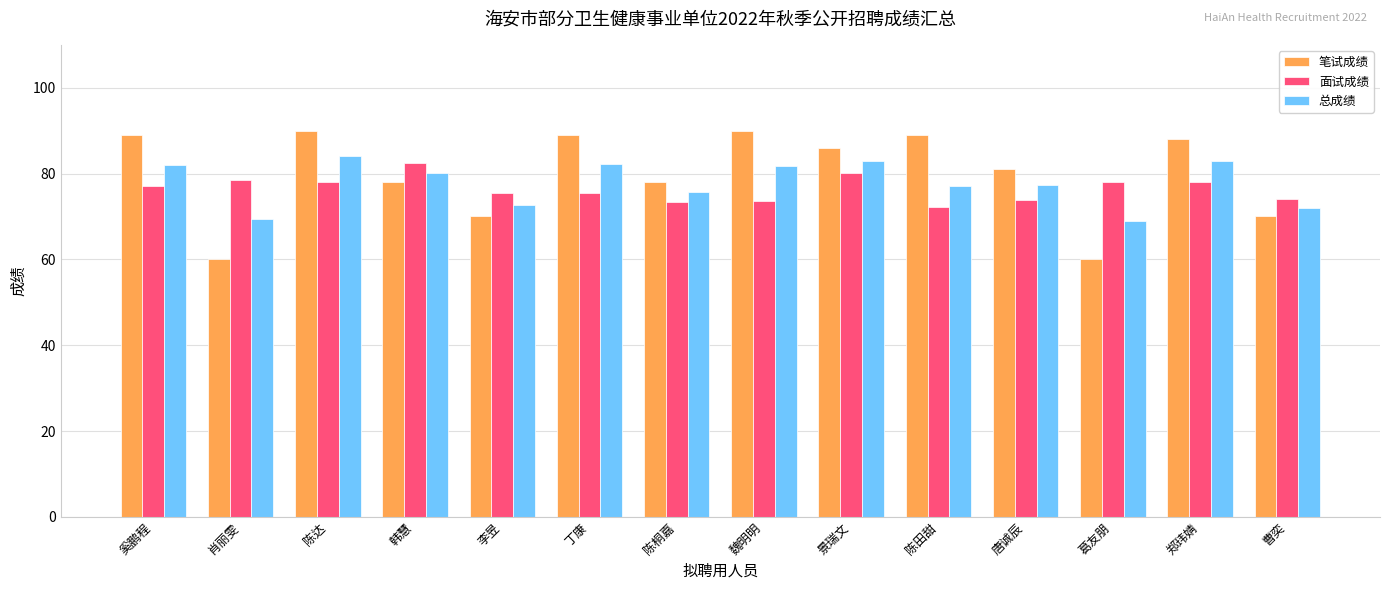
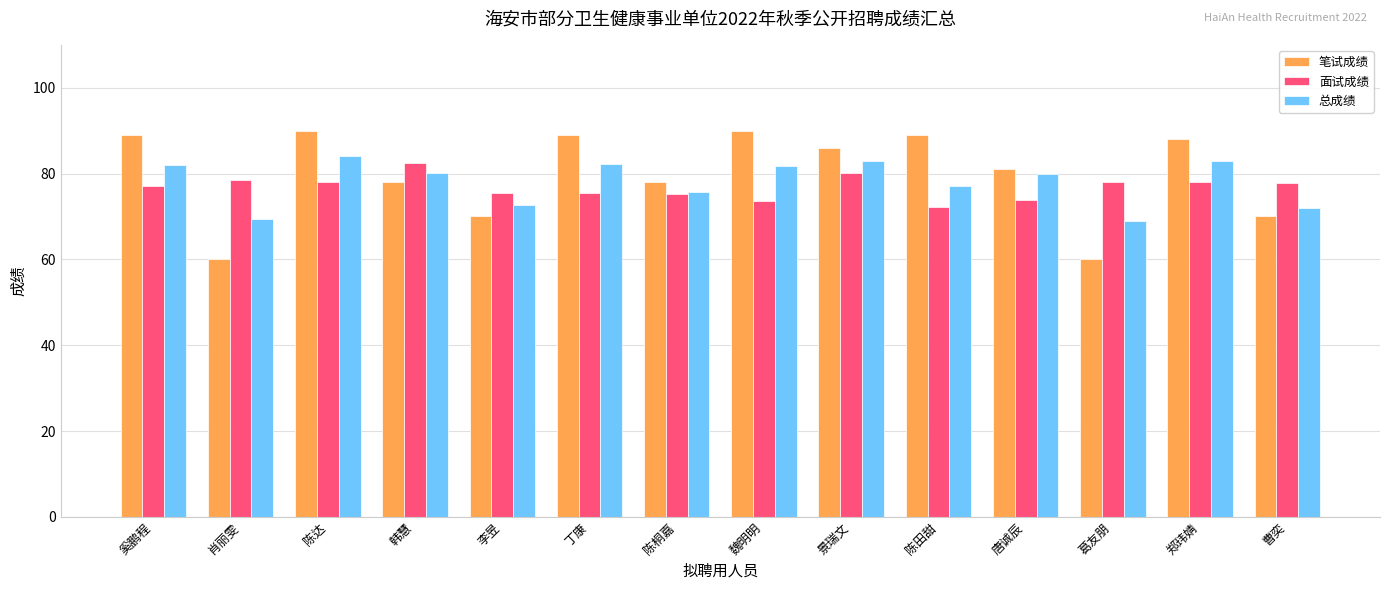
  {
    "笔试成绩": {
      "奚鹏程": 89,
      "肖丽雯": 60,
      "陈达": 90,
      "韩慧": 78,
      "李昱": 70,
      "丁康": 89,
      "陈桐嘉": 78,
      "魏明明": 90,
      "景瑞文": 86,
      "陈田甜": 89,
      "唐诚辰": 81,
      "葛友朋": 60,
      "郑玮婧": 88,
      "曹奕": 70
    },
    "面试成绩": {
      "奚鹏程": 77,
      "肖丽雯": 79,
      "陈达": 78,
      "韩慧": 82,
      "李昱": 75,
      "丁康": 75,
-     "陈桐嘉": 73,
+     "陈桐嘉": 75,
      "魏明明": 74,
      "景瑞文": 80,
      "陈田甜": 72,
      "唐诚辰": 74,
      "葛友朋": 78,
      "郑玮婧": 78,
-     "曹奕": 74
+     "曹奕": 78
    },
    "总成绩": {
      "奚鹏程": 82,
      "肖丽雯": 69,
      "陈达": 84,
      "韩慧": 80,
      "李昱": 73,
      "丁康": 82,
      "陈桐嘉": 76,
      "魏明明": 82,
      "景瑞文": 83,
      "陈田甜": 77,
-     "唐诚辰": 77,
+     "唐诚辰": 80,
      "葛友朋": 69,
      "郑玮婧": 83,
      "曹奕": 72
    }
  }
